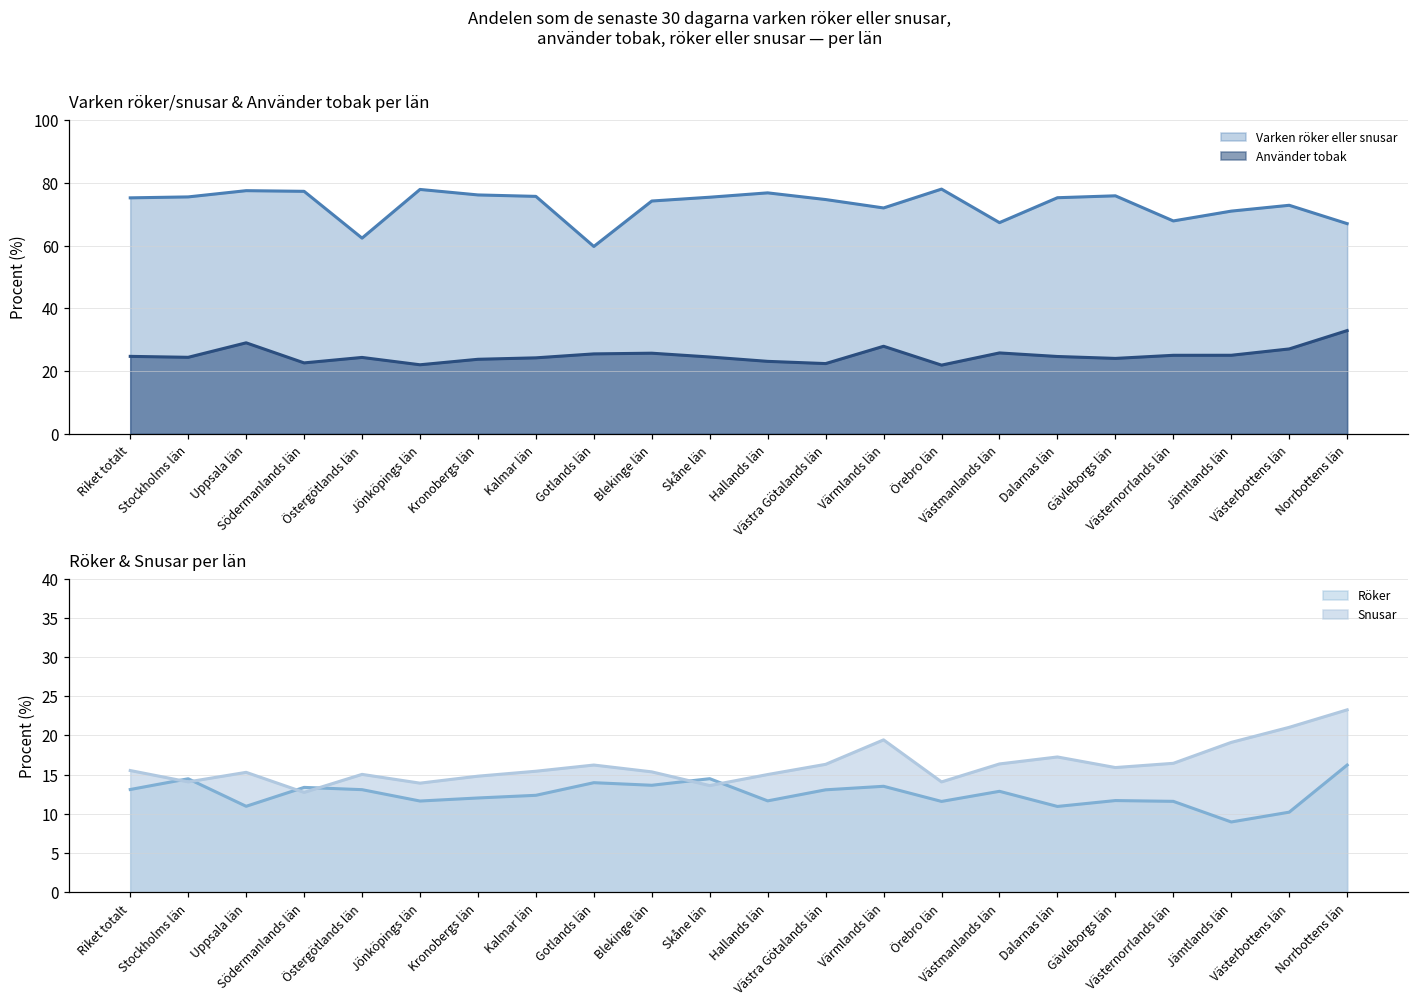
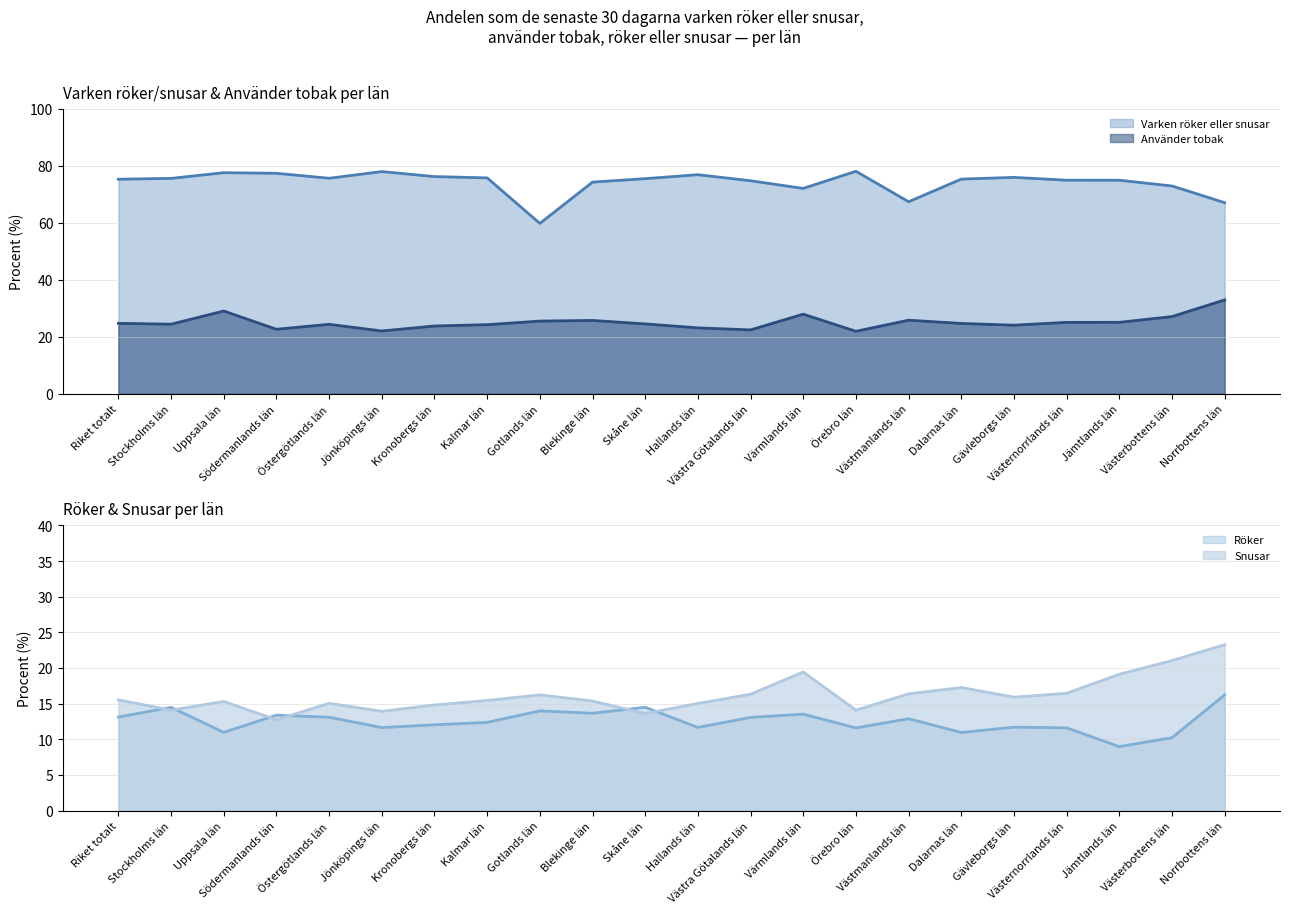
  {
    "Varken röker/snusar & Använder tobak per län": {
      "Varken röker eller snusar": {
        "Riket totalt": 75,
        "Stockholms län": 76,
        "Uppsala län": 78,
        "Södermanlands län": 77,
-       "Östergötlands län": 62,
+       "Östergötlands län": 76,
        "Jönköpings län": 78,
        "Kronobergs län": 76,
        "Kalmar län": 76,
        "Gotlands län": 60,
        "Blekinge län": 74,
        "Skåne län": 75,
        "Hallands län": 77,
        "Västra Götalands län": 75,
        "Värmlands län": 72,
        "Örebro län": 78,
        "Västmanlands län": 67,
        "Dalarnas län": 75,
        "Gävleborgs län": 76,
-       "Västernorrlands län": 68,
-       "Jämtlands län": 71,
+       "Västernorrlands län": 75,
+       "Jämtlands län": 75,
        "Västerbottens län": 73,
        "Norrbottens län": 67
      },
      "Använder tobak": {
        "Riket totalt": 25,
        "Stockholms län": 24,
        "Uppsala län": 29,
        "Södermanlands län": 23,
        "Östergötlands län": 24,
        "Jönköpings län": 22,
        "Kronobergs län": 24,
        "Kalmar län": 24,
        "Gotlands län": 26,
        "Blekinge län": 26,
        "Skåne län": 25,
        "Hallands län": 23,
        "Västra Götalands län": 22,
        "Värmlands län": 28,
        "Örebro län": 22,
        "Västmanlands län": 26,
        "Dalarnas län": 25,
        "Gävleborgs län": 24,
        "Västernorrlands län": 25,
        "Jämtlands län": 25,
        "Västerbottens län": 27,
        "Norrbottens län": 33
      }
    }
  }
